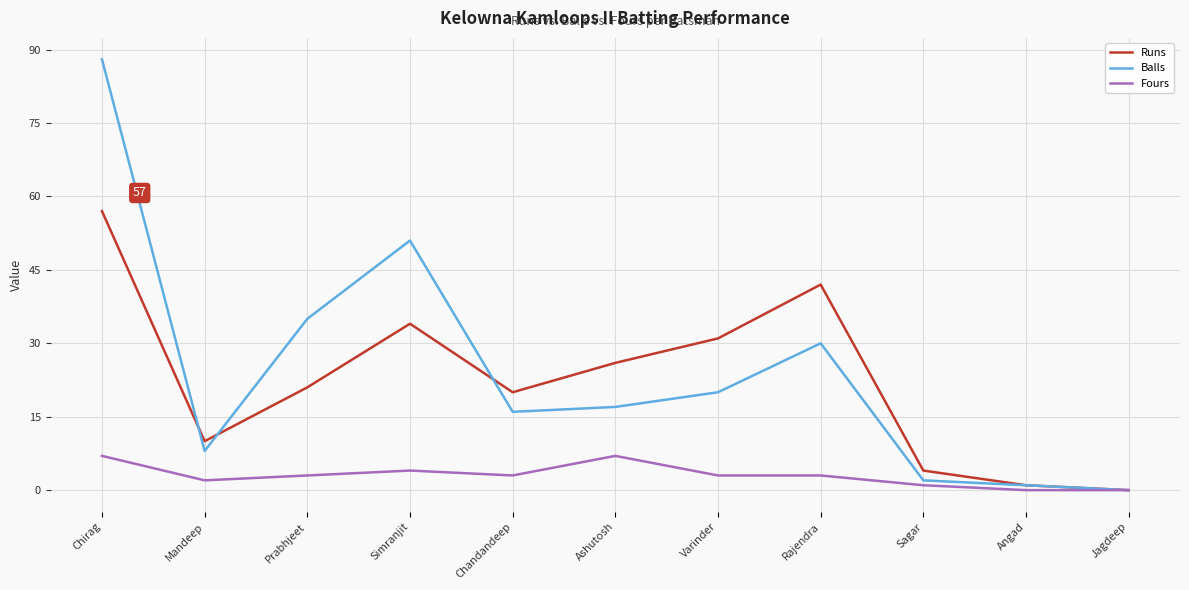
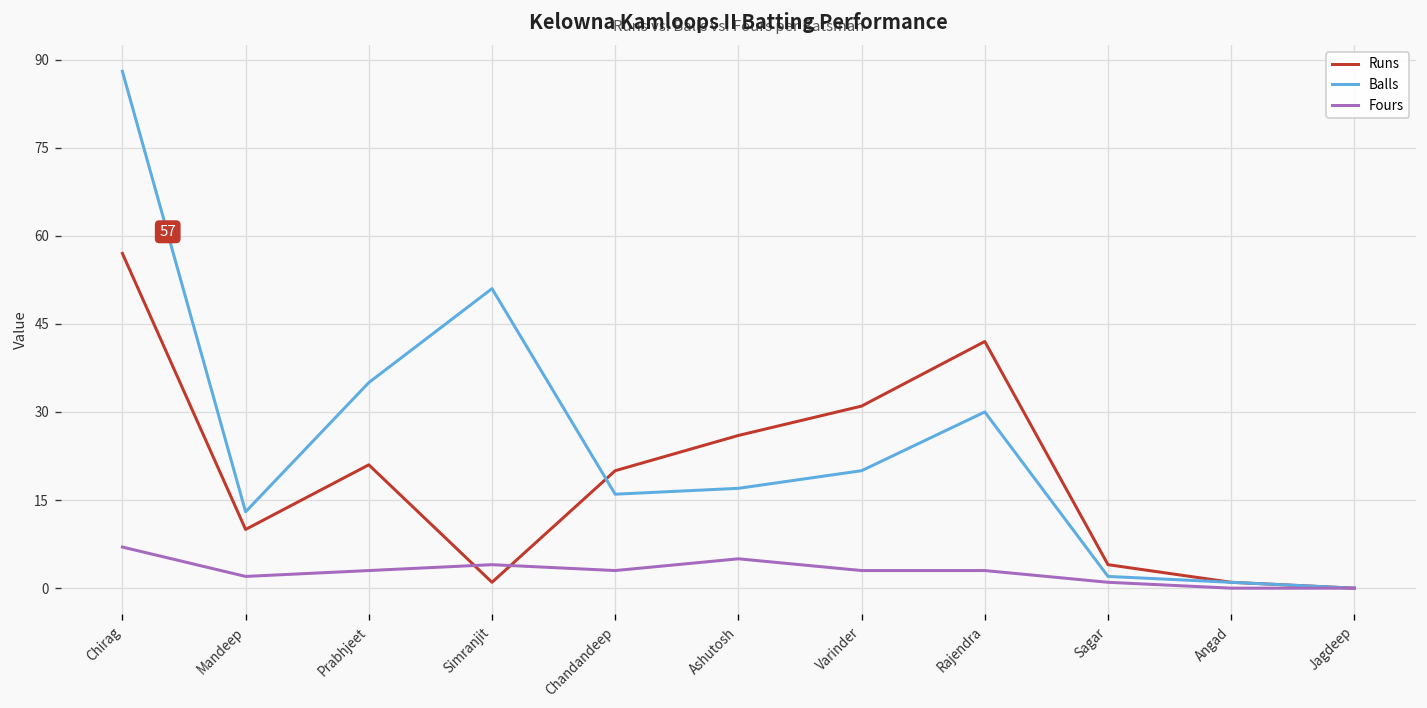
  {
    "Runs": {
      "Chirag": 57,
      "Mandeep": 10,
      "Prabhjeet": 21,
-     "Simranjit": 34,
+     "Simranjit": 1,
      "Chandandeep": 20,
      "Ashutosh": 26,
      "Varinder": 31,
      "Rajendra": 42,
      "Sagar": 4
    },
    "Balls": {
      "Chirag": 88,
-     "Mandeep": 8,
+     "Mandeep": 13,
      "Prabhjeet": 35,
      "Simranjit": 51,
      "Chandandeep": 16,
      "Ashutosh": 17,
      "Varinder": 20,
      "Rajendra": 30,
      "Sagar": 2
    },
    "Fours": {
      "Chirag": 7,
      "Mandeep": 2,
      "Prabhjeet": 3,
      "Simranjit": 4,
      "Chandandeep": 3,
-     "Ashutosh": 7,
+     "Ashutosh": 5,
      "Varinder": 3,
      "Rajendra": 3,
      "Sagar": 1,
      "Angad": 0
    }
  }
